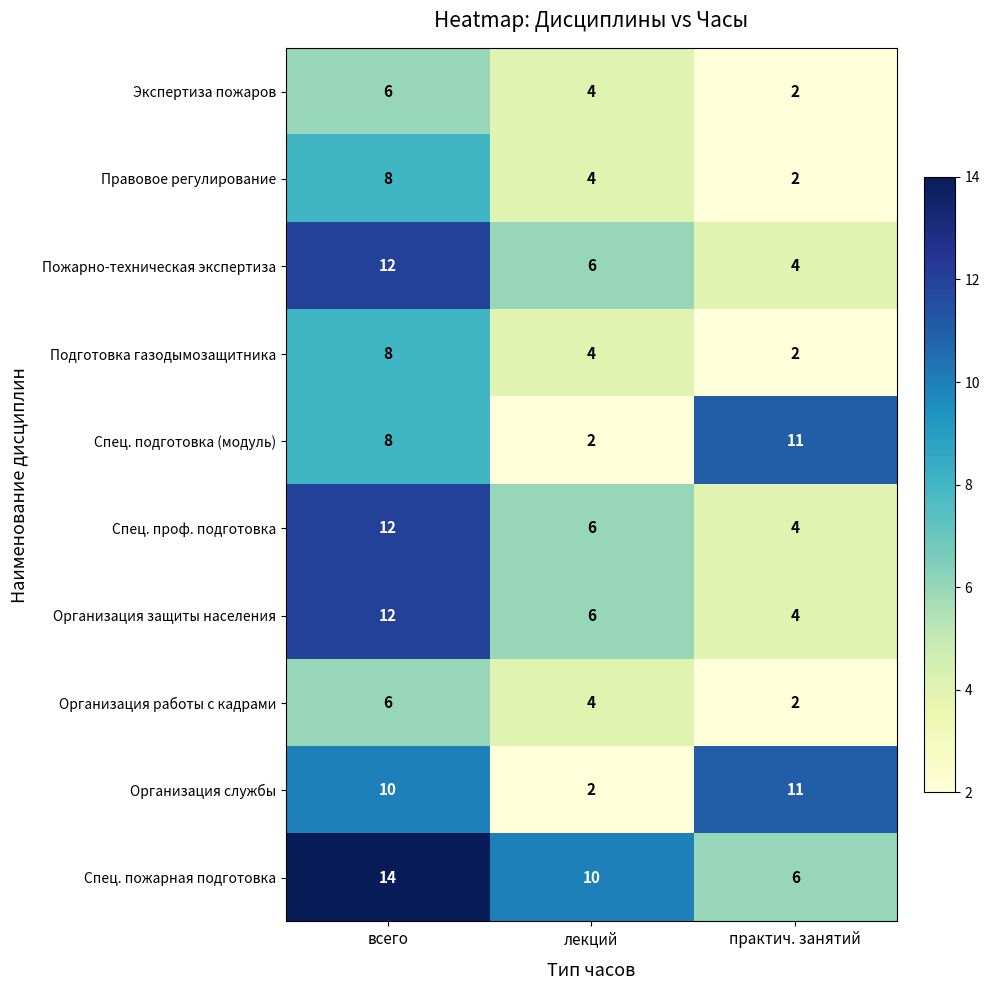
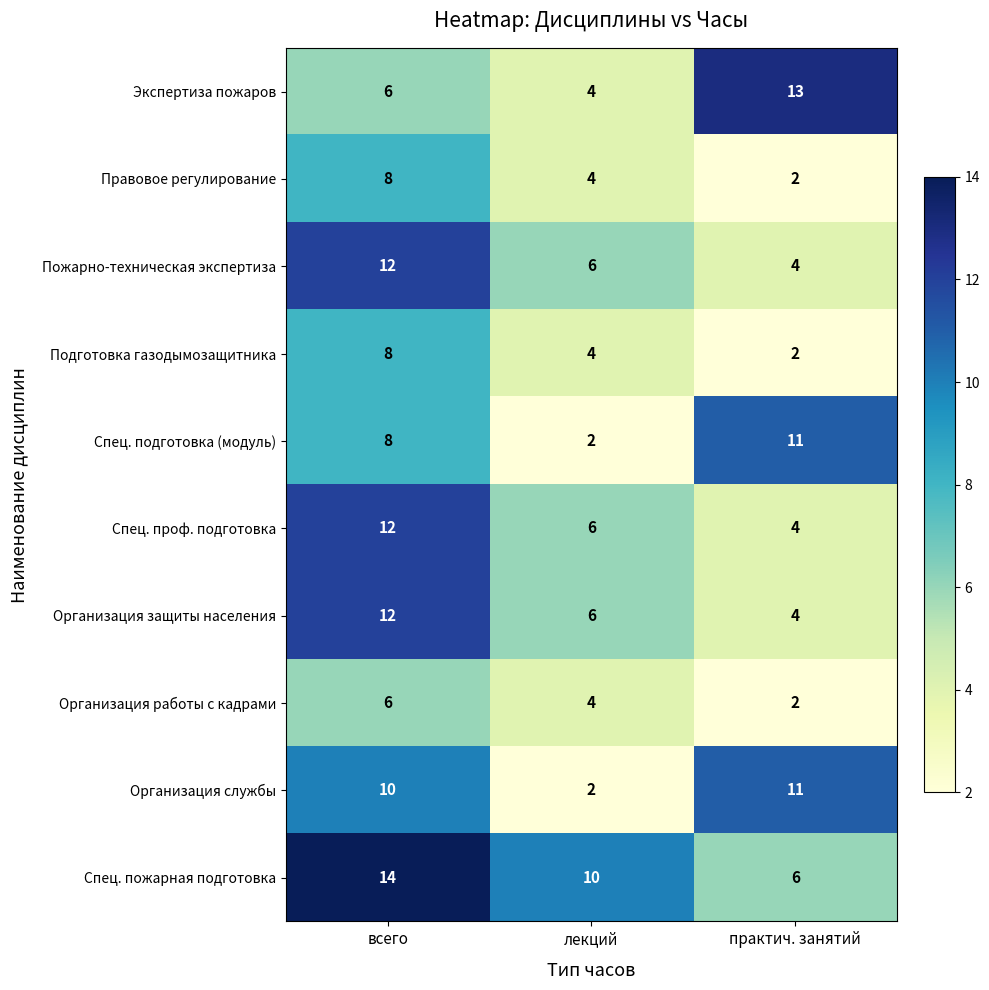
  {
    "Экспертиза пожаров": {
      "всего": 6,
      "лекций": 4,
-     "практич. занятий": 2
+     "практич. занятий": 13
    },
    "Правовое регулирование": {
      "всего": 8,
      "лекций": 4,
      "практич. занятий": 2
    },
    "Пожарно-техническая экспертиза": {
      "всего": 12,
      "лекций": 6,
      "практич. занятий": 4
    },
    "Подготовка газодымозащитника": {
      "всего": 8,
      "лекций": 4,
      "практич. занятий": 2
    },
    "Спец. подготовка (модуль)": {
      "всего": 8,
      "лекций": 2,
      "практич. занятий": 11
    },
    "Спец. проф. подготовка": {
      "всего": 12,
      "лекций": 6,
      "практич. занятий": 4
    },
    "Организация защиты населения": {
      "всего": 12,
      "лекций": 6,
      "практич. занятий": 4
    },
    "Организация работы с кадрами": {
      "всего": 6,
      "лекций": 4,
      "практич. занятий": 2
    },
    "Организация службы": {
      "всего": 10,
      "лекций": 2,
      "практич. занятий": 11
    },
    "Спец. пожарная подготовка": {
      "всего": 14,
      "лекций": 10,
      "практич. занятий": 6
    }
  }
